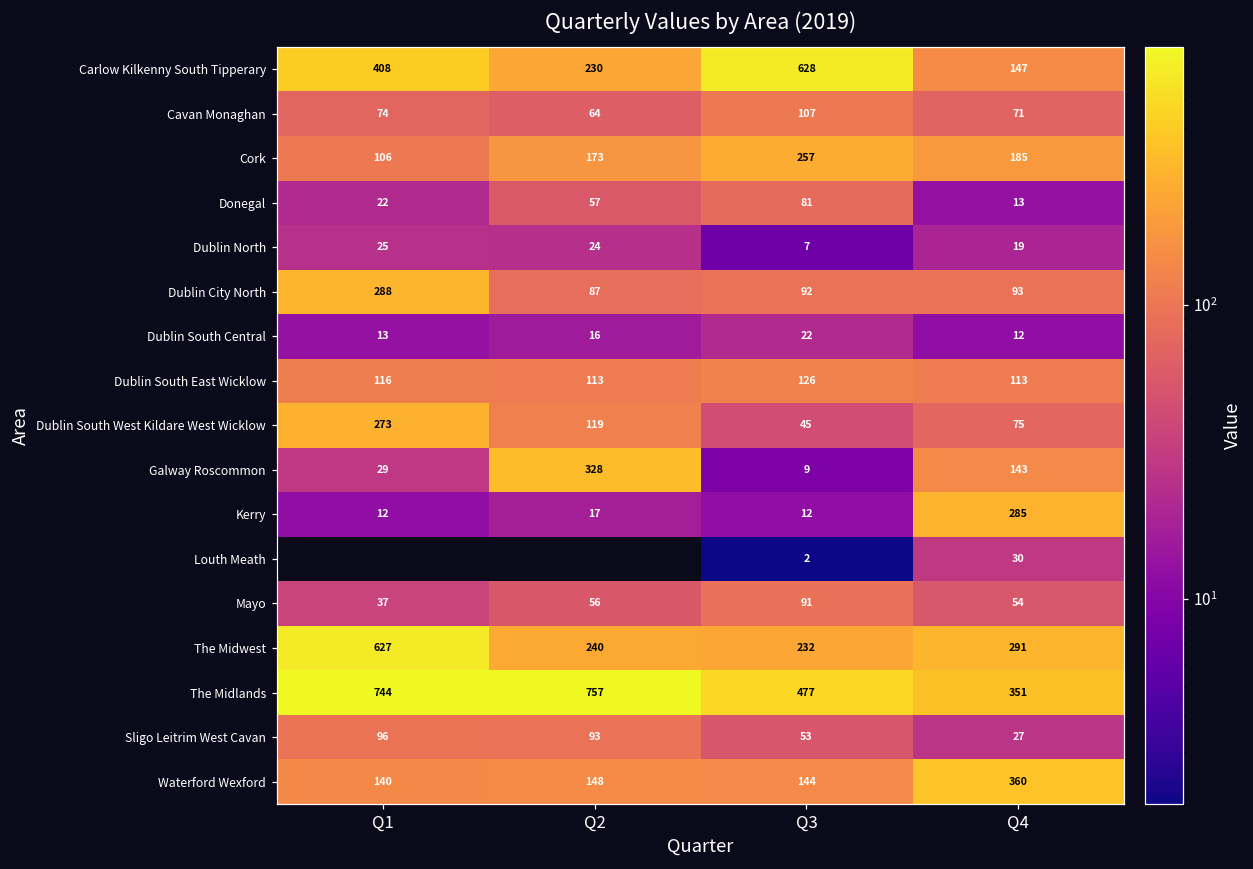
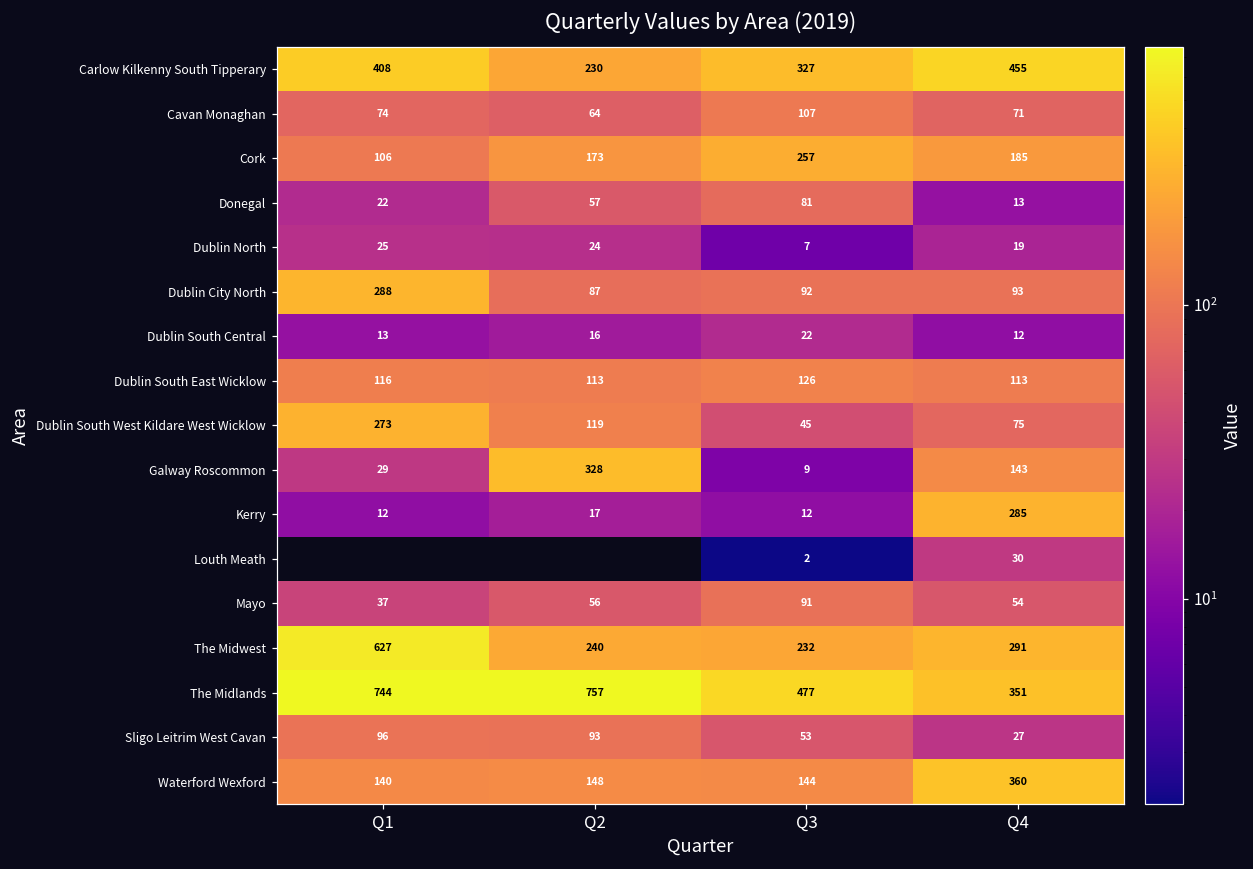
  {
    "Carlow Kilkenny South Tipperary": {
      "Q1": 408,
      "Q2": 230,
-     "Q3": 628,
-     "Q4": 147
+     "Q3": 327,
+     "Q4": 455
    },
    "Cavan Monaghan": {
      "Q1": 74,
      "Q2": 64,
      "Q3": 107,
      "Q4": 71
    },
    "Cork": {
      "Q1": 106,
      "Q2": 173,
      "Q3": 257,
      "Q4": 185
    },
    "Donegal": {
      "Q1": 22,
      "Q2": 57,
      "Q3": 81,
      "Q4": 13
    },
    "Dublin North": {
      "Q1": 25,
      "Q2": 24,
      "Q3": 7,
      "Q4": 19
    },
    "Dublin City North": {
      "Q1": 288,
      "Q2": 87,
      "Q3": 92,
      "Q4": 93
    },
    "Dublin South Central": {
      "Q1": 13,
      "Q2": 16,
      "Q3": 22,
      "Q4": 12
    },
    "Dublin South East Wicklow": {
      "Q1": 116,
      "Q2": 113,
      "Q3": 126,
      "Q4": 113
    },
    "Dublin South West Kildare West Wicklow": {
      "Q1": 273,
      "Q2": 119,
      "Q3": 45,
      "Q4": 75
    },
    "Galway Roscommon": {
      "Q1": 29,
      "Q2": 328,
      "Q3": 9,
      "Q4": 143
    },
    "Kerry": {
      "Q1": 12,
      "Q2": 17,
      "Q3": 12,
      "Q4": 285
    },
    "Louth Meath": {
      "Q3": 2,
      "Q4": 30
    },
    "Mayo": {
      "Q1": 37,
      "Q2": 56,
      "Q3": 91,
      "Q4": 54
    },
    "The Midwest": {
      "Q1": 627,
      "Q2": 240,
      "Q3": 232,
      "Q4": 291
    },
    "The Midlands": {
      "Q1": 744,
      "Q2": 757,
      "Q3": 477,
      "Q4": 351
    },
    "Sligo Leitrim West Cavan": {
      "Q1": 96,
      "Q2": 93,
      "Q3": 53,
      "Q4": 27
    },
    "Waterford Wexford": {
      "Q1": 140,
      "Q2": 148,
      "Q3": 144,
      "Q4": 360
    }
  }
